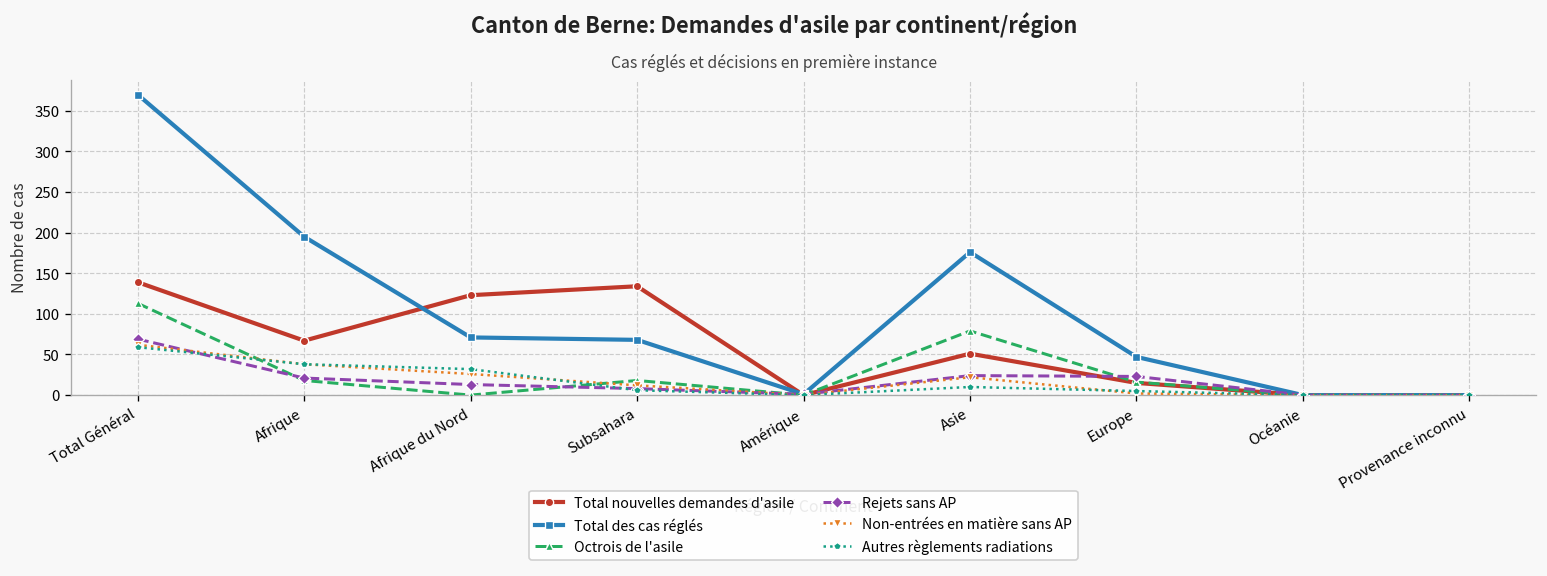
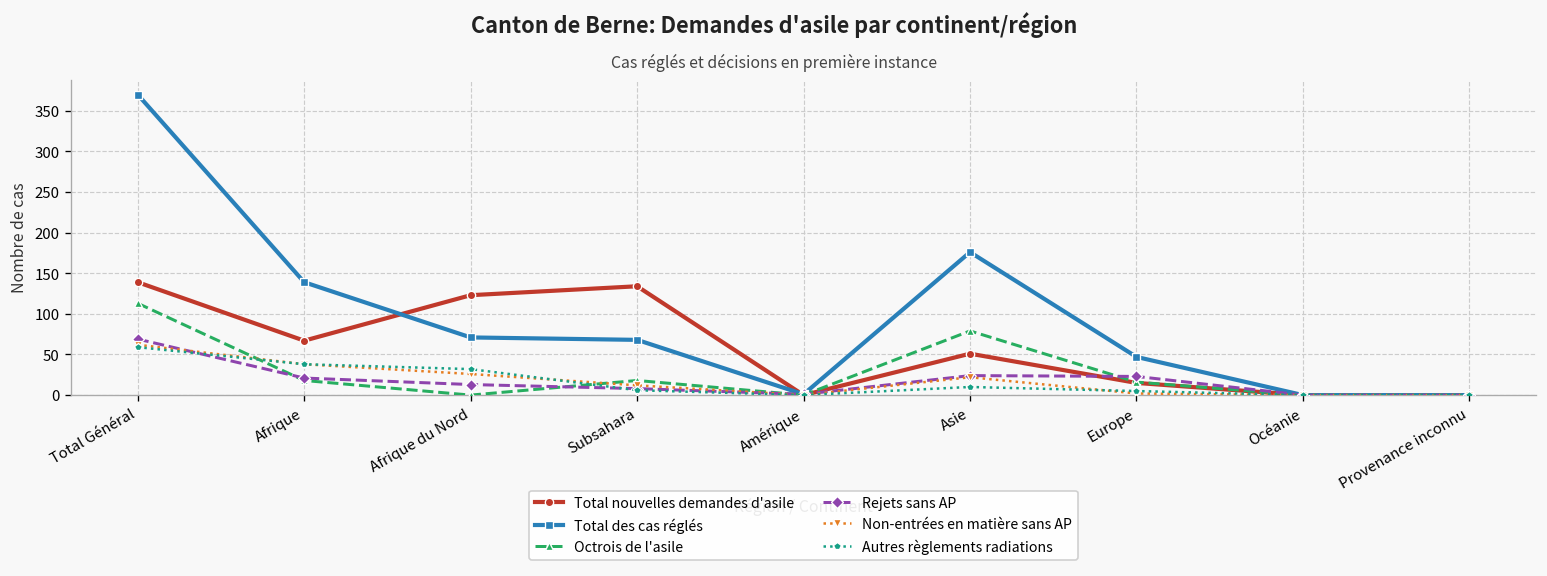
  {
    "Total nouvelles demandes d'asile": {
      "Total Général": 140,
      "Afrique": 70,
      "Afrique du Nord": 120,
      "Subsahara": 130,
      "Asie": 50
    },
    "Total des cas réglés": {
      "Total Général": 370,
-     "Afrique": 200,
+     "Afrique": 140,
      "Afrique du Nord": 70,
      "Subsahara": 70,
      "Asie": 180,
      "Europe": 50
    },
    "Rejets sans AP": {
      "Total Général": 70,
      "Afrique du Nord": 10,
      "Europe": 20
    },
    "Non-entrées en matière sans AP": {
      "Afrique du Nord": 30,
      "Subsahara": 10
    }
  }
